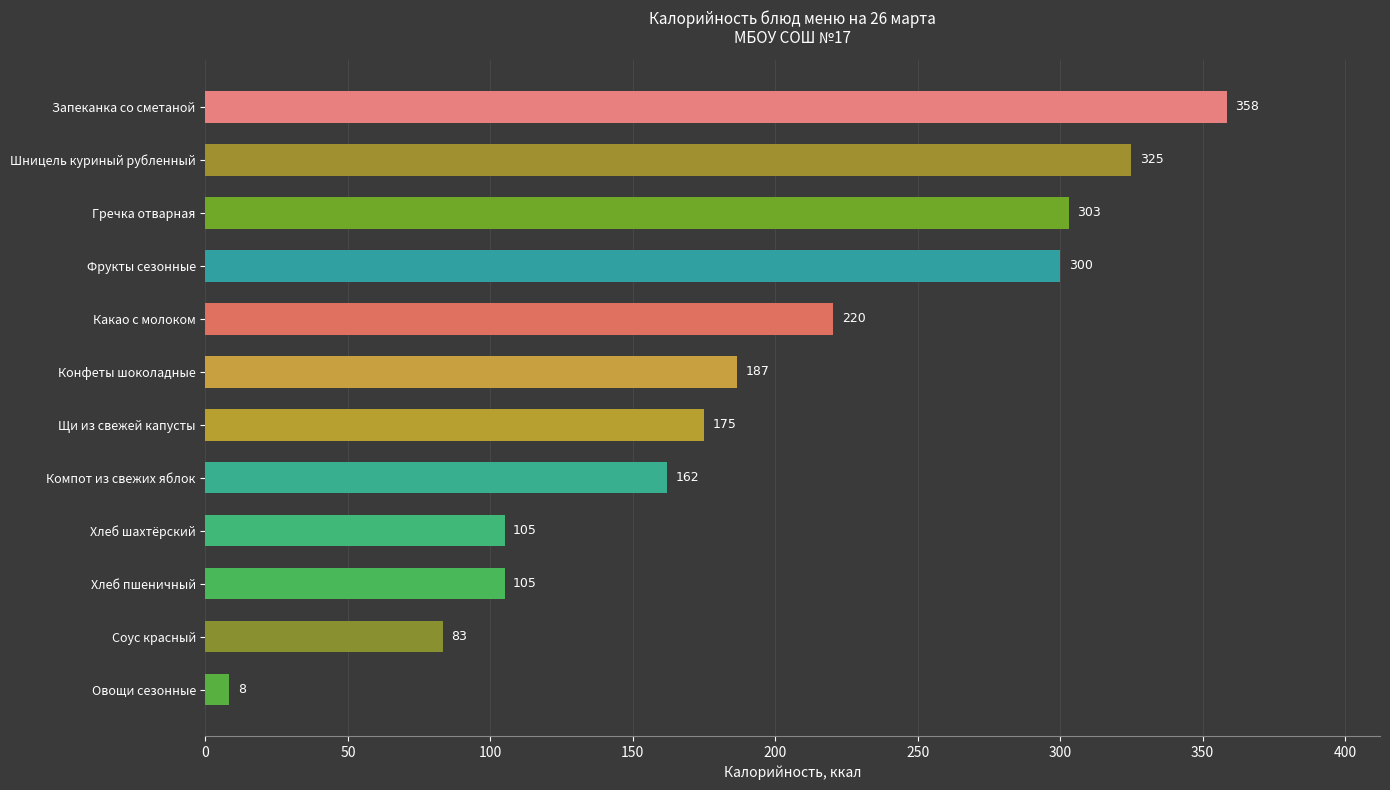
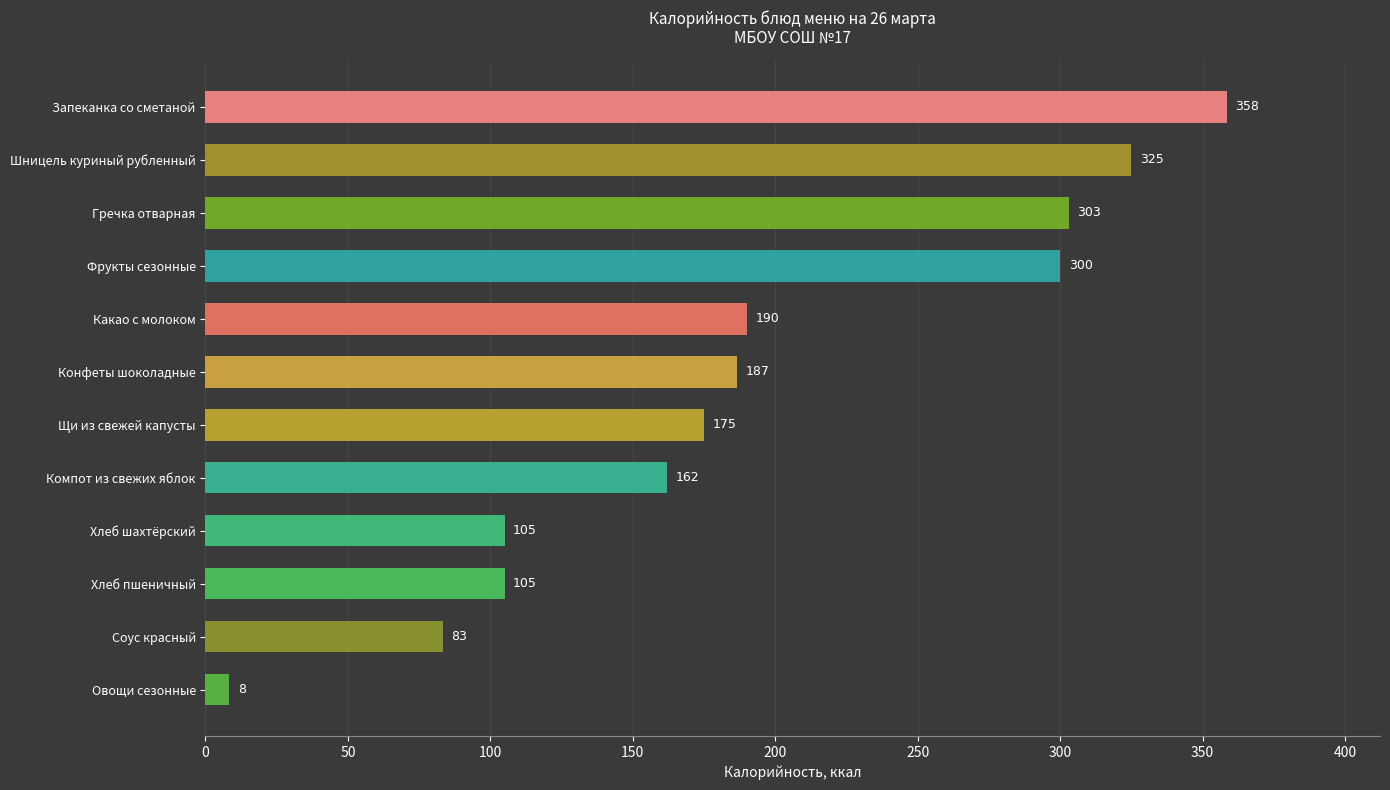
  {
    "Запеканка со сметаной": 358,
    "Шницель куриный рубленный": 325,
    "Гречка отварная": 303,
    "Фрукты сезонные": 300,
-   "Какао с молоком": 220,
+   "Какао с молоком": 190,
    "Конфеты шоколадные": 187,
    "Щи из свежей капусты": 175,
    "Компот из свежих яблок": 162,
    "Хлеб шахтёрский": 105,
    "Хлеб пшеничный": 105,
    "Соус красный": 83,
    "Овощи сезонные": 8
  }
